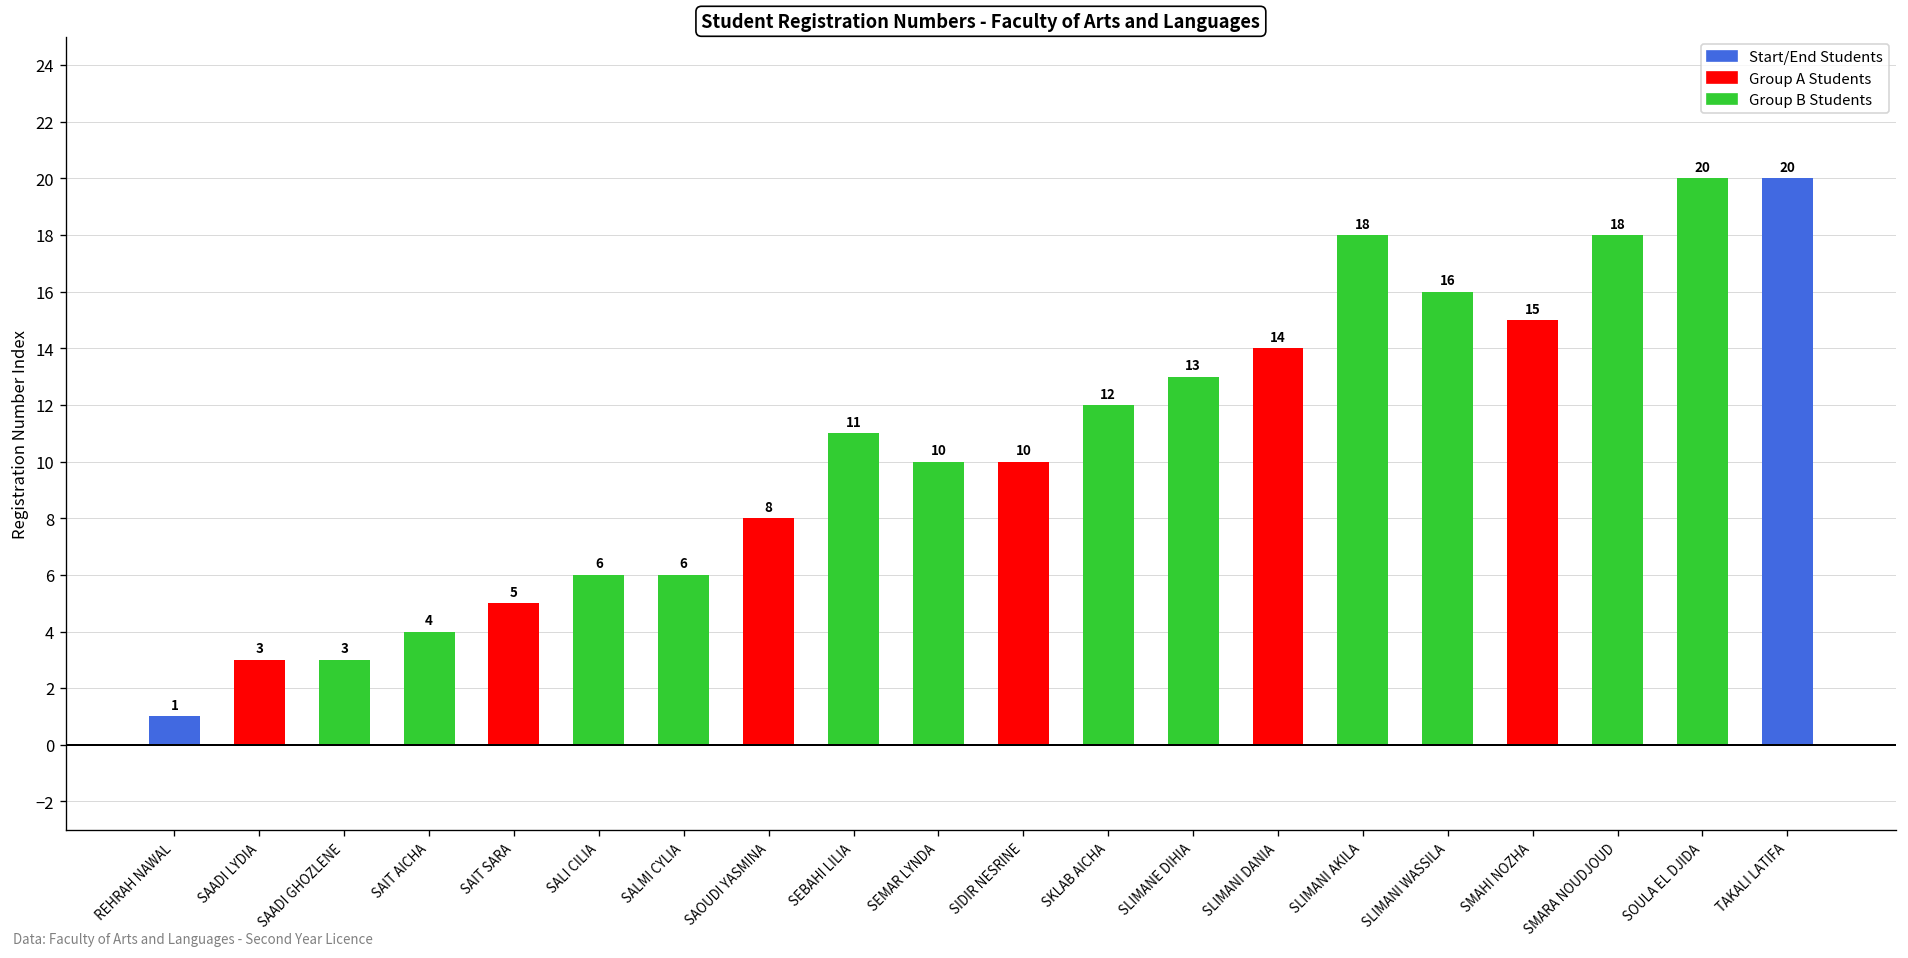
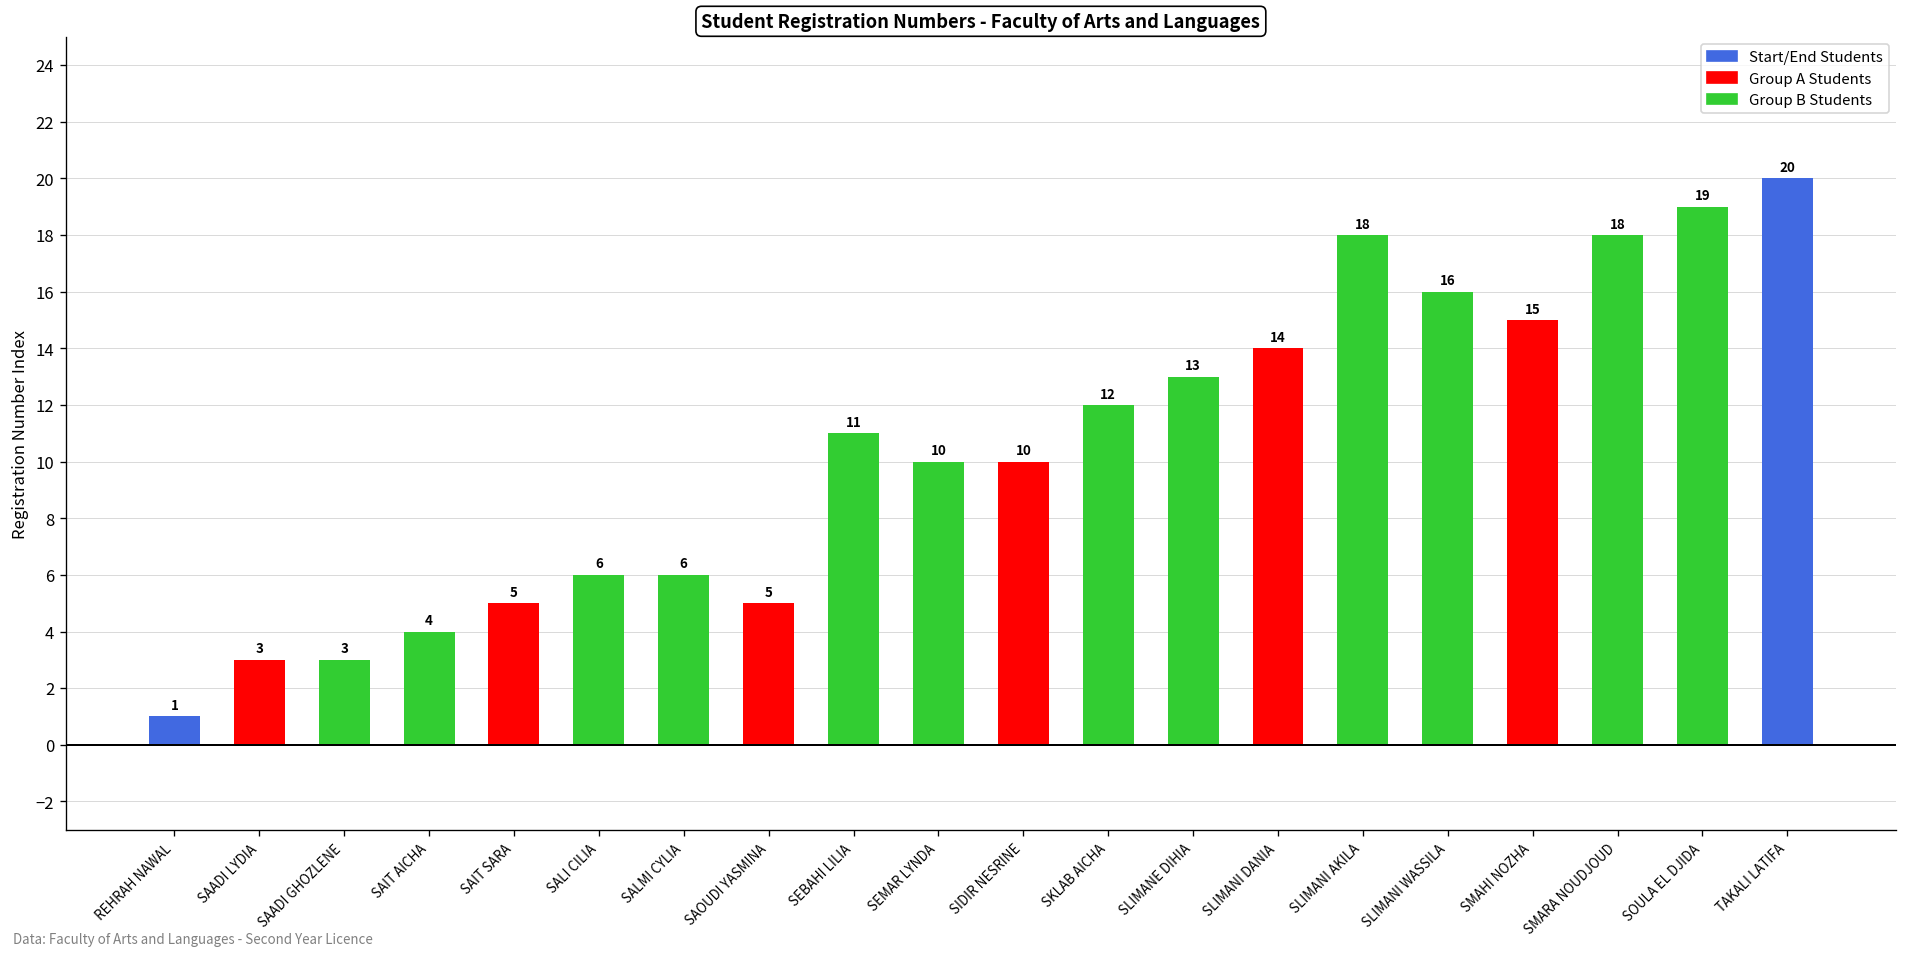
  {
    "REHRAH NAWAL": 1,
    "SAADI LYDIA": 3,
    "SAADI GHOZLENE": 3,
    "SAIT AICHA": 4,
    "SAIT SARA": 5,
    "SALI CILIA": 6,
    "SALMI CYLIA": 6,
-   "SAOUDI YASMINA": 8,
+   "SAOUDI YASMINA": 5,
    "SEBAHI LILIA": 11,
    "SEMAR LYNDA": 10,
    "SIDIR NESRINE": 10,
    "SKLAB AICHA": 12,
    "SLIMANE DIHIA": 13,
    "SLIMANI DANIA": 14,
    "SLIMANI AKILA": 18,
    "SLIMANI WASSILA": 16,
    "SMAHI NOZHA": 15,
    "SMARA NOUDJOUD": 18,
-   "SOULA EL DJIDA": 20,
+   "SOULA EL DJIDA": 19,
    "TAKALI LATIFA": 20
  }
